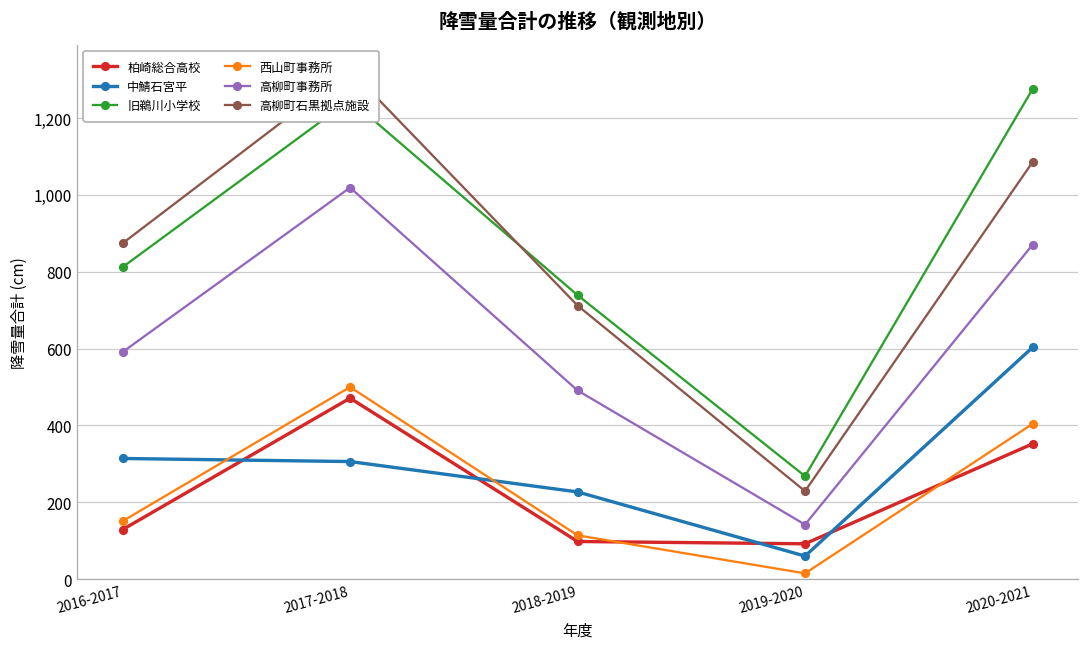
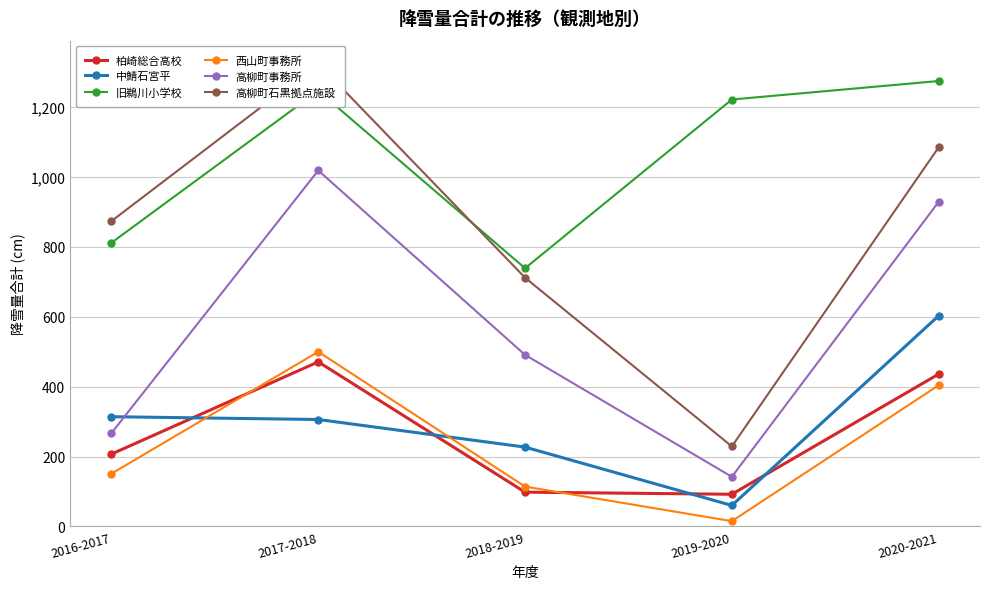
  {
    "柏崎総合高校": {
-     "2016-2017": "130",
+     "2016-2017": "210",
      "2017-2018": "470",
      "2018-2019": "100",
      "2019-2020": "90",
-     "2020-2021": "350"
+     "2020-2021": "440"
    },
    "中鯖石宮平": {
      "2016-2017": "310",
      "2017-2018": "310",
      "2018-2019": "230",
      "2019-2020": "60",
      "2020-2021": "600"
    },
    "旧鵜川小学校": {
      "2016-2017": "810",
      "2018-2019": "740",
-     "2019-2020": "270",
+     "2019-2020": "1,220",
      "2020-2021": "1,280"
    },
    "西山町事務所": {
      "2016-2017": "150",
      "2017-2018": "500",
      "2018-2019": "110",
      "2019-2020": "20",
      "2020-2021": "400"
    },
    "高柳町事務所": {
-     "2016-2017": "590",
+     "2016-2017": "270",
      "2017-2018": "1,020",
      "2018-2019": "490",
      "2019-2020": "140",
-     "2020-2021": "870"
+     "2020-2021": "930"
    },
    "高柳町石黒拠点施設": {
      "2016-2017": "870",
      "2018-2019": "710",
      "2019-2020": "230",
      "2020-2021": "1,090"
    }
  }
